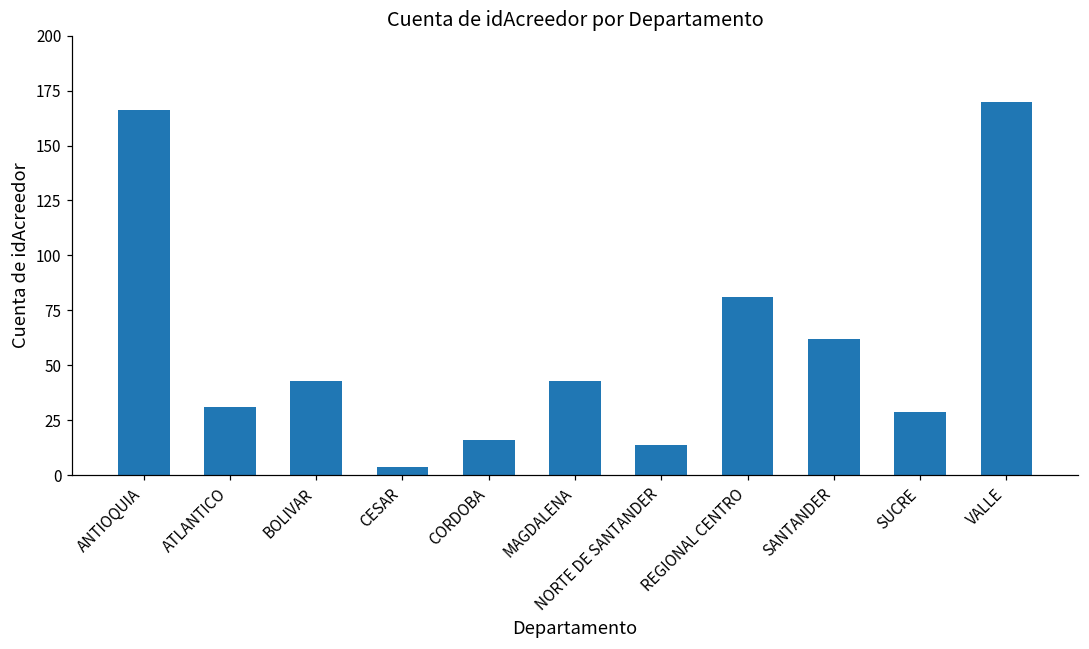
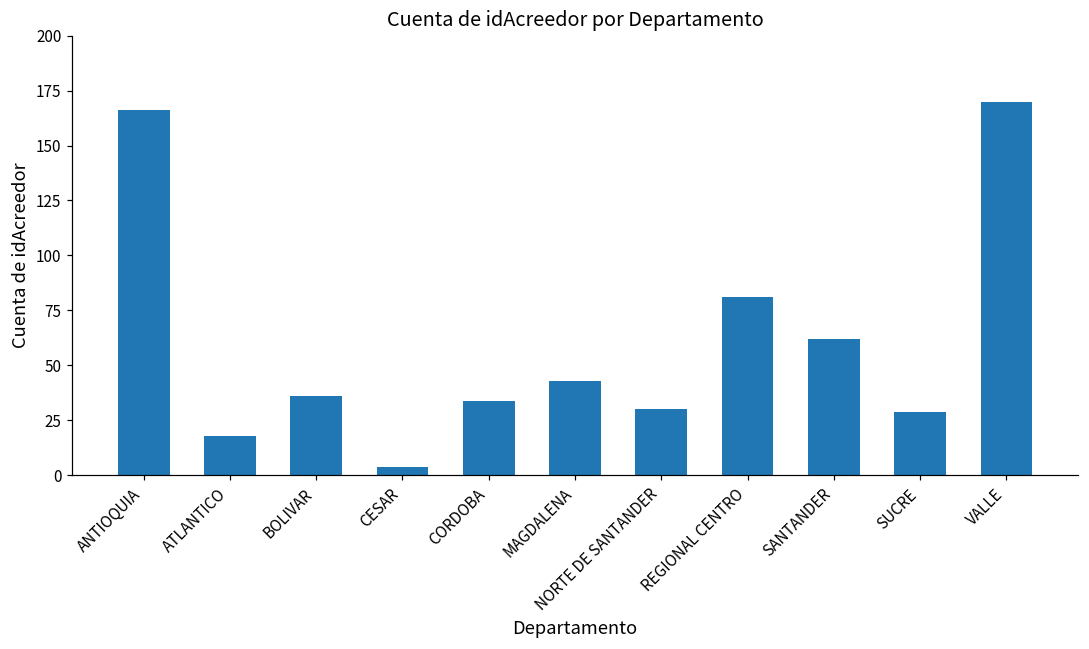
  {
    "ANTIOQUIA": 166,
-   "ATLANTICO": 31,
-   "BOLIVAR": 43,
+   "ATLANTICO": 18,
+   "BOLIVAR": 36,
    "CESAR": 4,
-   "CORDOBA": 16,
+   "CORDOBA": 34,
    "MAGDALENA": 43,
-   "NORTE DE SANTANDER": 14,
+   "NORTE DE SANTANDER": 30,
    "REGIONAL CENTRO": 81,
    "SANTANDER": 62,
    "SUCRE": 29,
    "VALLE": 170
  }
